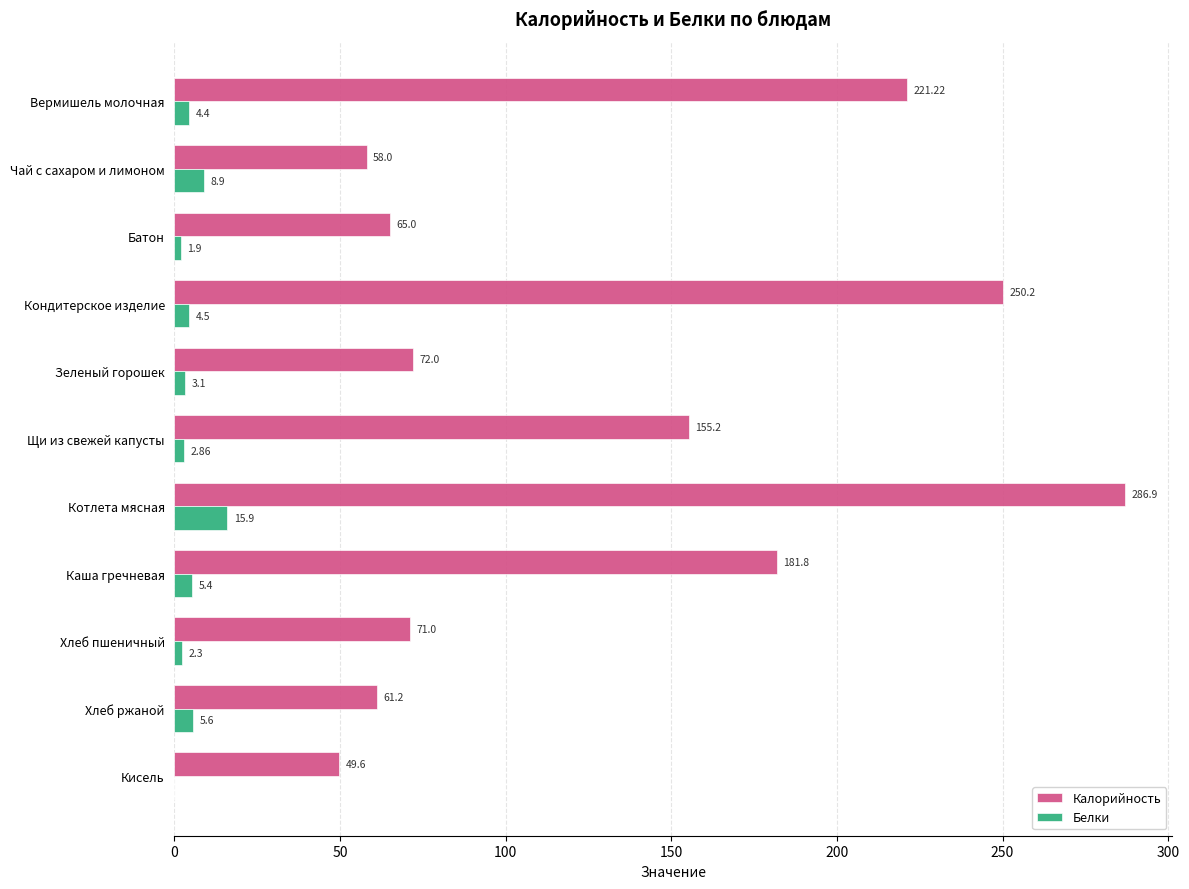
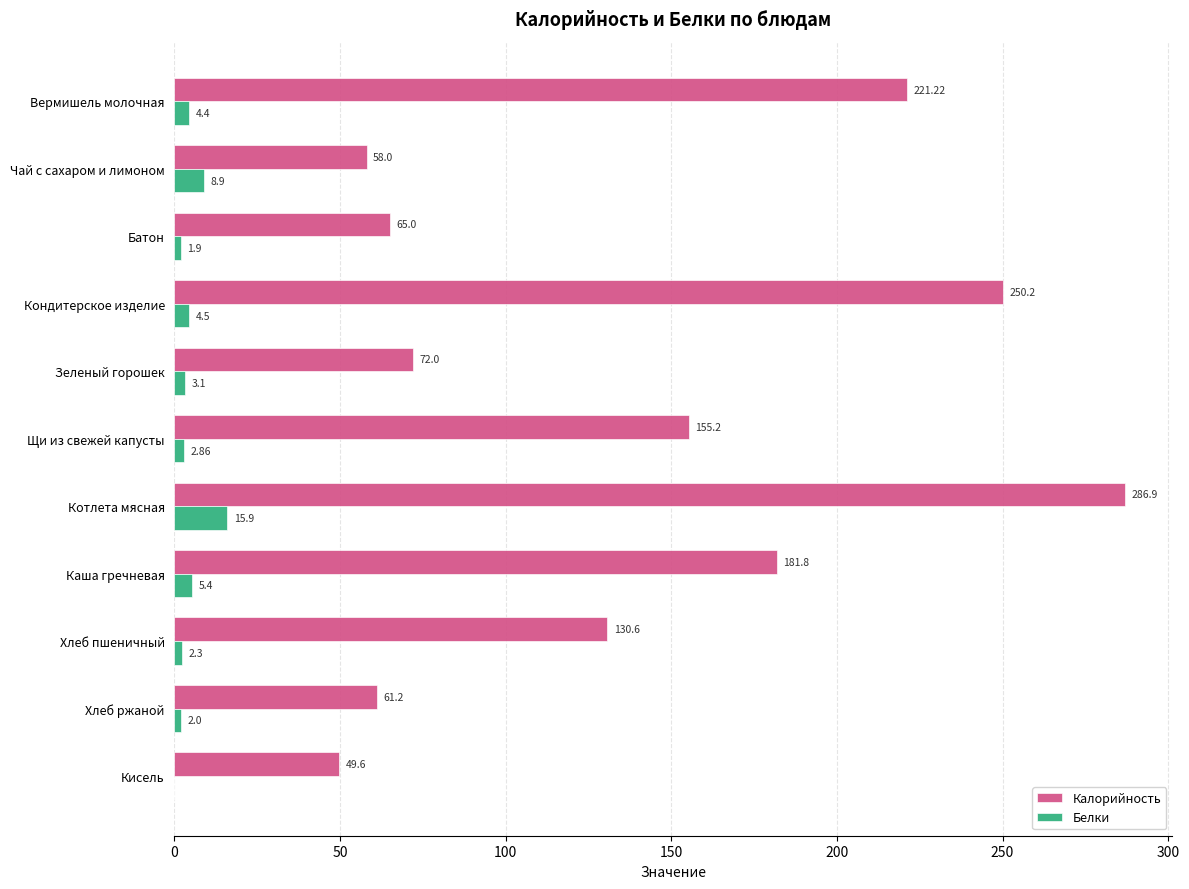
  {
    "Калорийность": {
      "Вермишель молочная": 221.22,
      "Чай с сахаром и лимоном": 58.0,
      "Батон": 65.0,
      "Кондитерское изделие": 250.2,
      "Зеленый горошек": 72.0,
      "Щи из свежей капусты": 155.2,
      "Котлета мясная": 286.9,
      "Каша гречневая": 181.8,
-     "Хлеб пшеничный": 71.0,
+     "Хлеб пшеничный": 130.6,
      "Хлеб ржаной": 61.2,
      "Кисель": 49.6
    },
    "Белки": {
      "Вермишель молочная": 4.4,
      "Чай с сахаром и лимоном": 8.9,
      "Батон": 1.9,
      "Кондитерское изделие": 4.5,
      "Зеленый горошек": 3.1,
      "Щи из свежей капусты": 2.86,
      "Котлета мясная": 15.9,
      "Каша гречневая": 5.4,
      "Хлеб пшеничный": 2.3,
-     "Хлеб ржаной": 5.6
+     "Хлеб ржаной": 2.0
    }
  }
